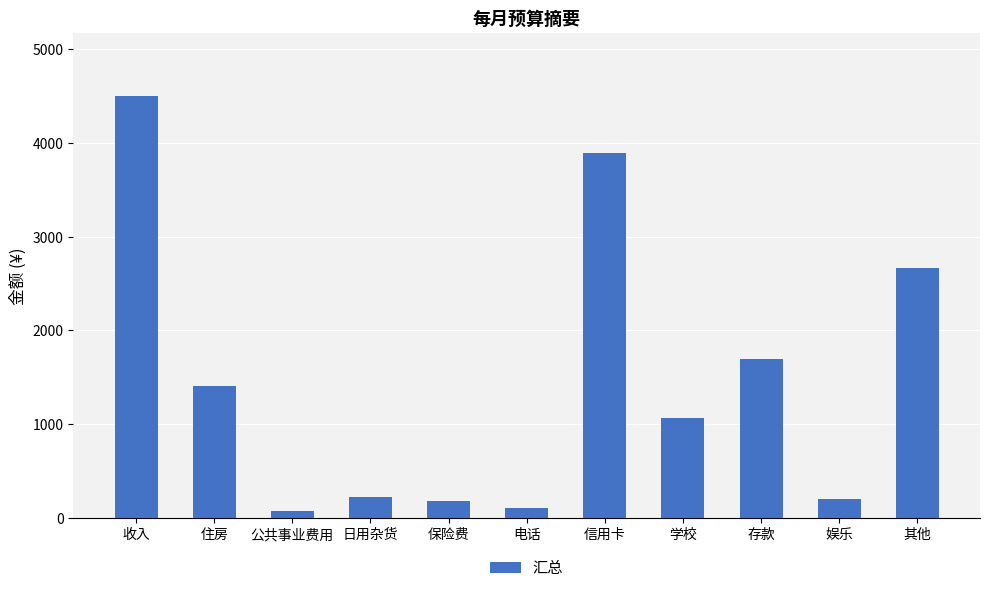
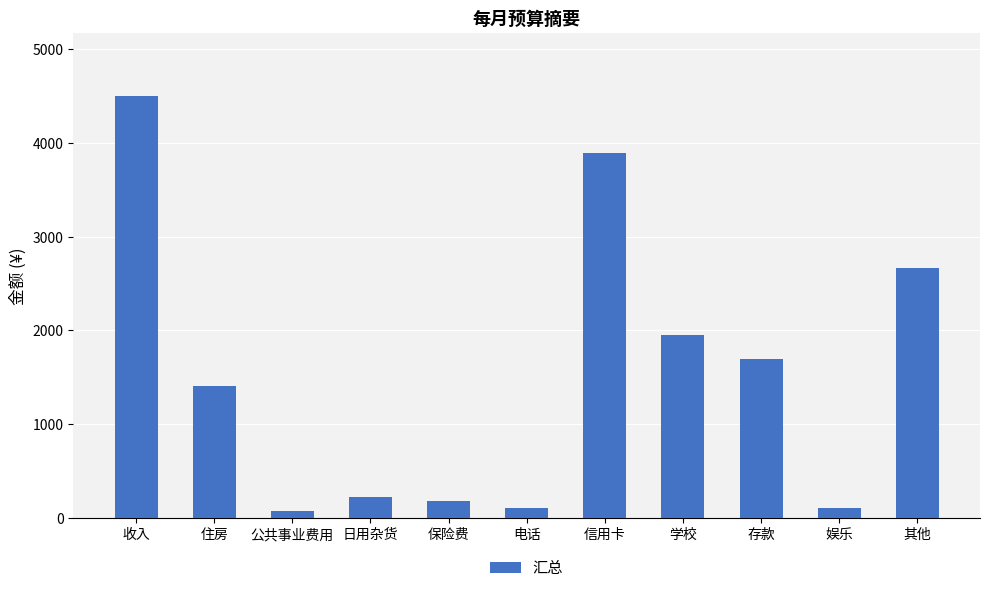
  {
    "收入": 4500,
    "住房": 1400,
    "公共事业费用": 100,
    "日用杂货": 200,
    "保险费": 200,
    "电话": 100,
    "信用卡": 3900,
-   "学校": 1100,
+   "学校": 2000,
    "存款": 1700,
-   "娱乐": 200,
+   "娱乐": 100,
    "其他": 2700
  }
